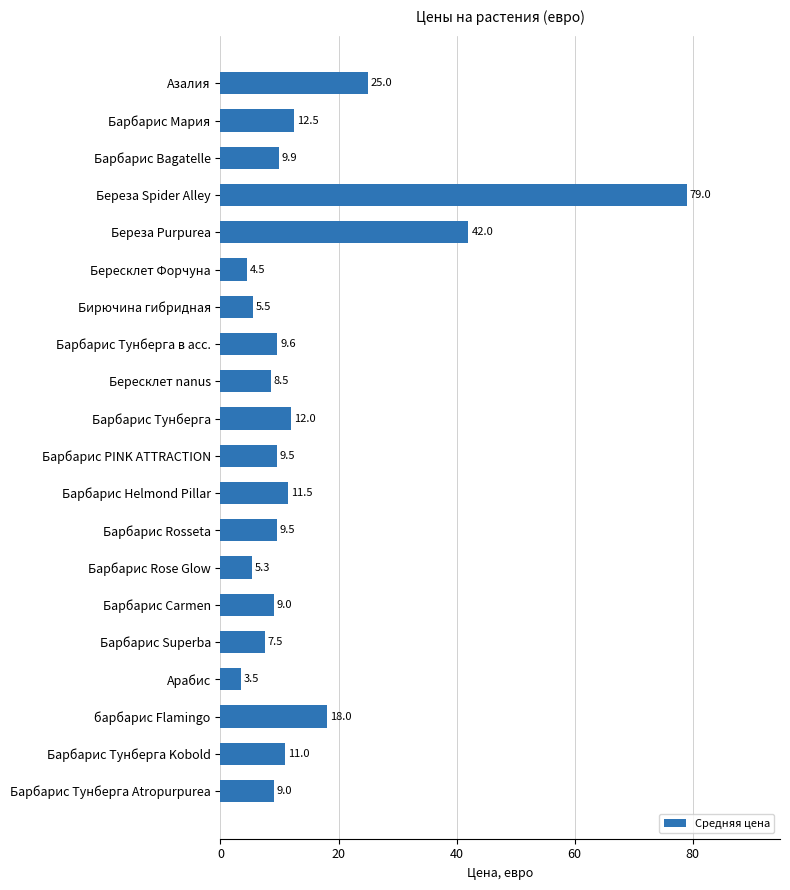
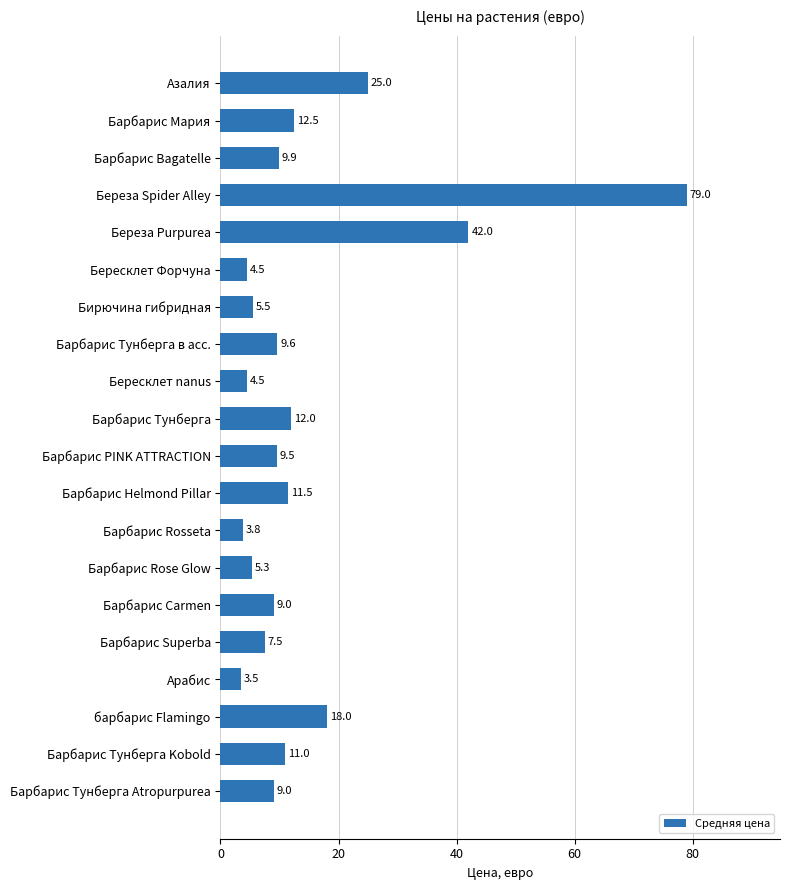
  {
    "Азалия": 25.0,
    "Барбарис Мария": 12.5,
    "Барбарис Bagatelle": 9.9,
    "Береза Spider Alley": 79.0,
    "Береза Purpurea": 42.0,
    "Бересклет Форчуна": 4.5,
    "Бирючина гибридная": 5.5,
    "Барбарис Тунберга в асс.": 9.6,
-   "Бересклет nanus": 8.5,
+   "Бересклет nanus": 4.5,
    "Барбарис Тунберга": 12.0,
    "Барбарис PINK ATTRACTION": 9.5,
    "Барбарис Helmond Pillar": 11.5,
-   "Барбарис Rosseta": 9.5,
+   "Барбарис Rosseta": 3.8,
    "Барбарис Rose Glow": 5.3,
    "Барбарис Carmen": 9.0,
    "Барбарис Superba": 7.5,
    "Арабис": 3.5,
    "барбарис Flamingo": 18.0,
    "Барбарис Тунберга Kobold": 11.0,
    "Барбарис Тунберга Atropurpurea": 9.0
  }
